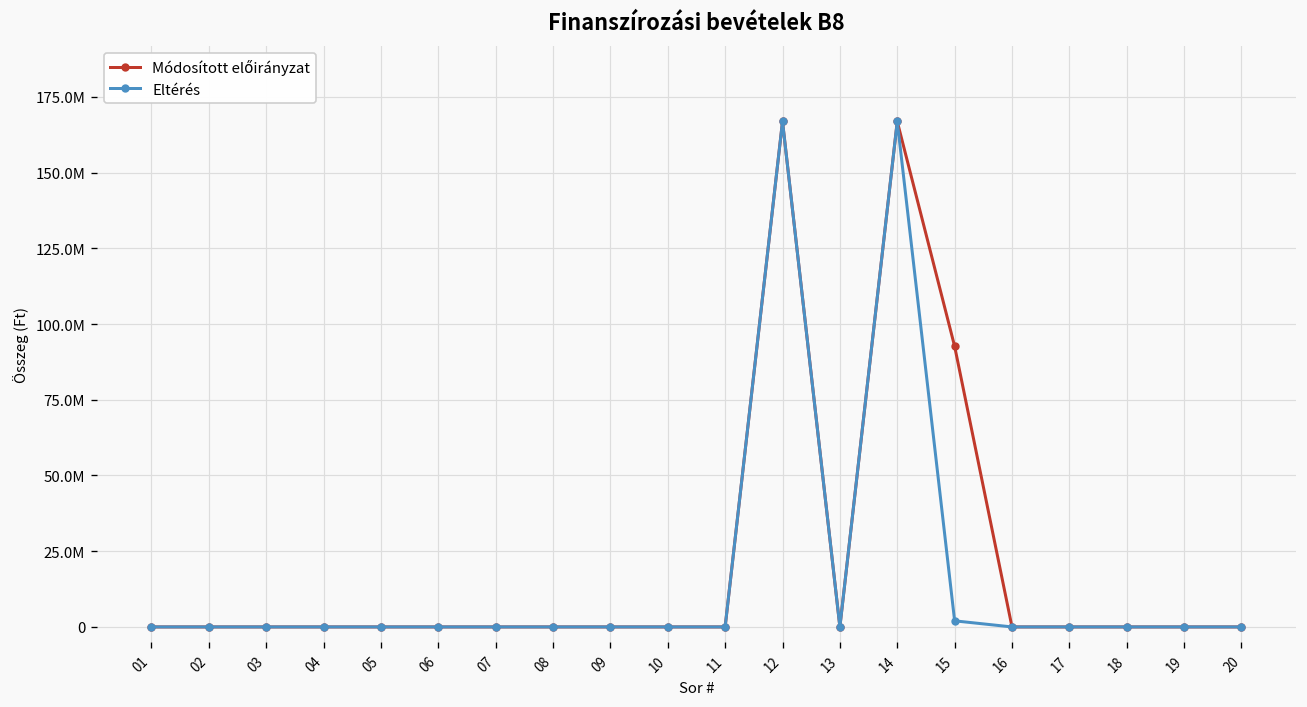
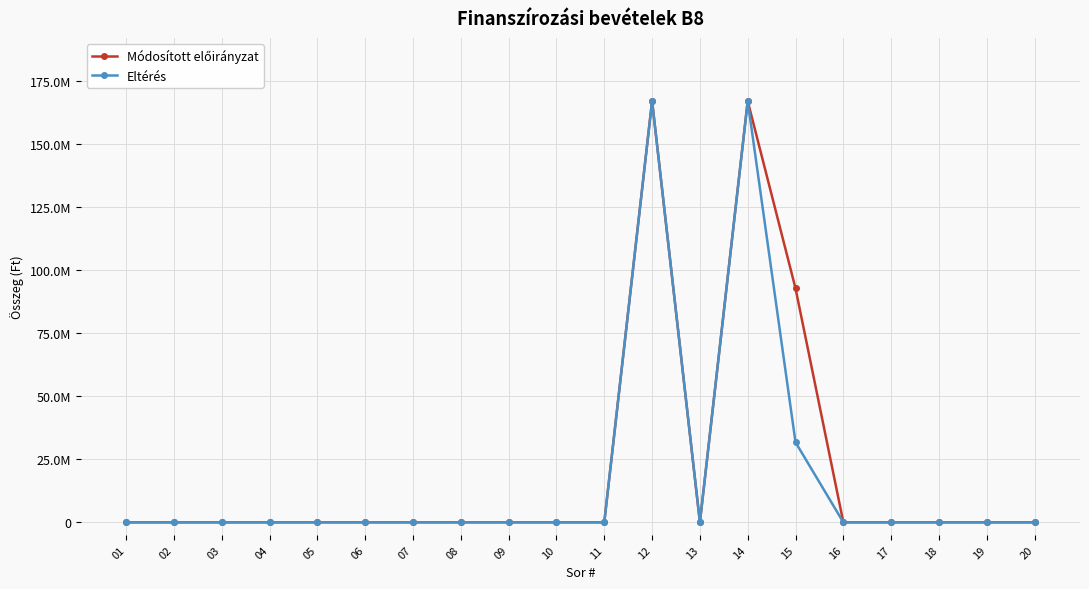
  {
    "Módosított előirányzat": {
      "15": 93000000
    },
    "Eltérés": {
-     "15": 2000000
+     "15": 32000000
    }
  }
